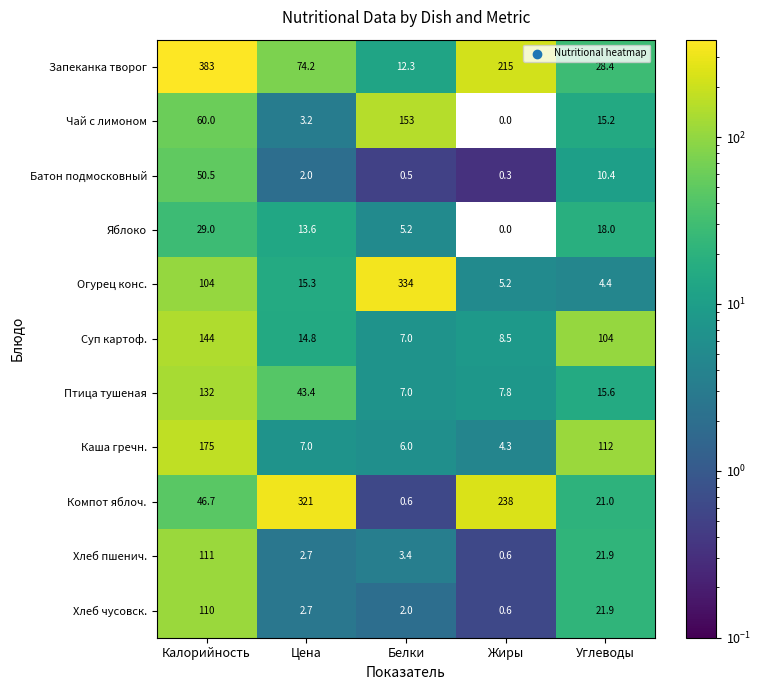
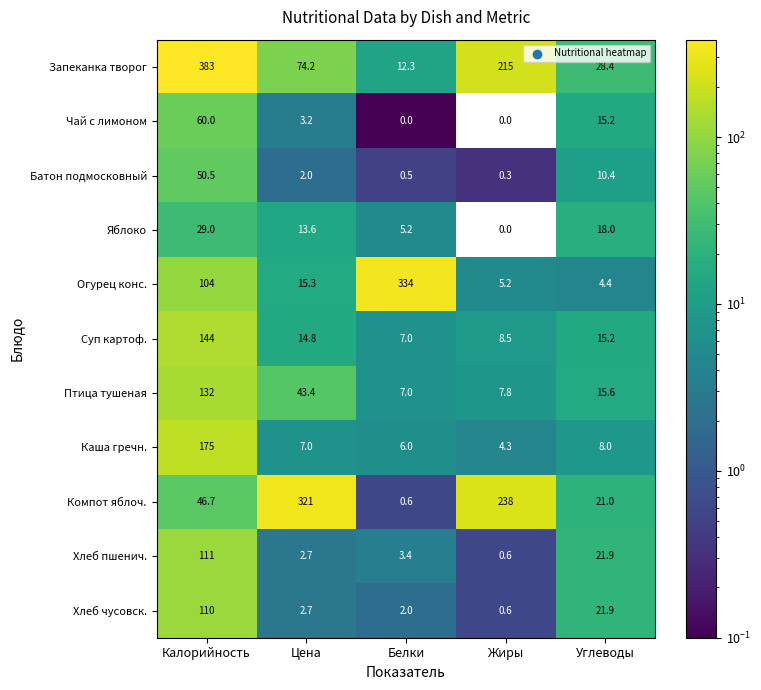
  {
    "Запеканка творог": {
      "Калорийность": 383,
      "Цена": 74.2,
      "Белки": 12.3,
      "Жиры": 215
    },
    "Чай с лимоном": {
      "Калорийность": 60.0,
      "Цена": 3.2,
-     "Белки": 153,
+     "Белки": 0.0,
      "Жиры": 0.0,
      "Углеводы": 15.2
    },
    "Батон подмосковный": {
      "Калорийность": 50.5,
      "Цена": 2.0,
      "Белки": 0.5,
      "Жиры": 0.3,
      "Углеводы": 10.4
    },
    "Яблоко": {
      "Калорийность": 29.0,
      "Цена": 13.6,
      "Белки": 5.2,
      "Жиры": 0.0,
      "Углеводы": 18.0
    },
    "Огурец конс.": {
      "Калорийность": 104,
      "Цена": 15.3,
      "Белки": 334,
      "Жиры": 5.2,
      "Углеводы": 4.4
    },
    "Суп картоф.": {
      "Калорийность": 144,
      "Цена": 14.8,
      "Белки": 7.0,
      "Жиры": 8.5,
-     "Углеводы": 104
+     "Углеводы": 15.2
    },
    "Птица тушеная": {
      "Калорийность": 132,
      "Цена": 43.4,
      "Белки": 7.0,
      "Жиры": 7.8,
      "Углеводы": 15.6
    },
    "Каша гречн.": {
      "Калорийность": 175,
      "Цена": 7.0,
      "Белки": 6.0,
      "Жиры": 4.3,
-     "Углеводы": 112
+     "Углеводы": 8.0
    },
    "Компот яблоч.": {
      "Калорийность": 46.7,
      "Цена": 321,
      "Белки": 0.6,
      "Жиры": 238,
      "Углеводы": 21.0
    },
    "Хлеб пшенич.": {
      "Калорийность": 111,
      "Цена": 2.7,
      "Белки": 3.4,
      "Жиры": 0.6,
      "Углеводы": 21.9
    },
    "Хлеб чусовск.": {
      "Калорийность": 110,
      "Цена": 2.7,
      "Белки": 2.0,
      "Жиры": 0.6,
      "Углеводы": 21.9
    }
  }
